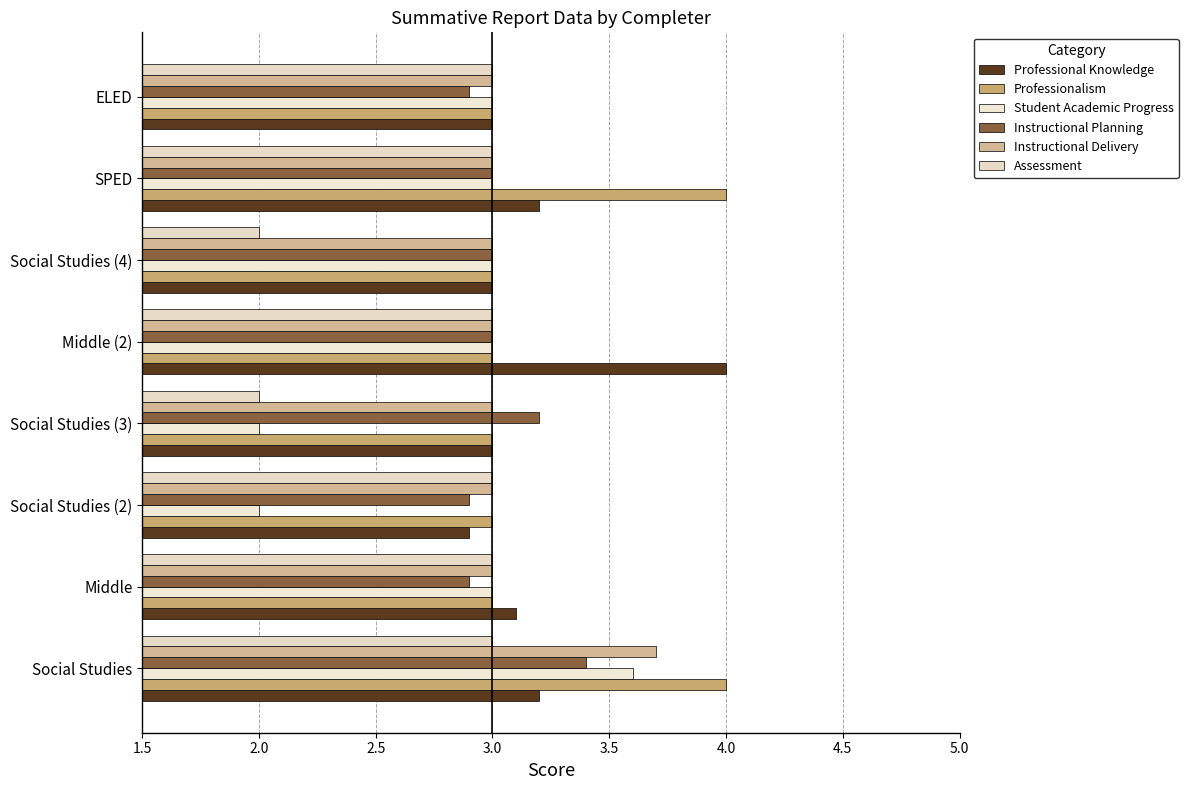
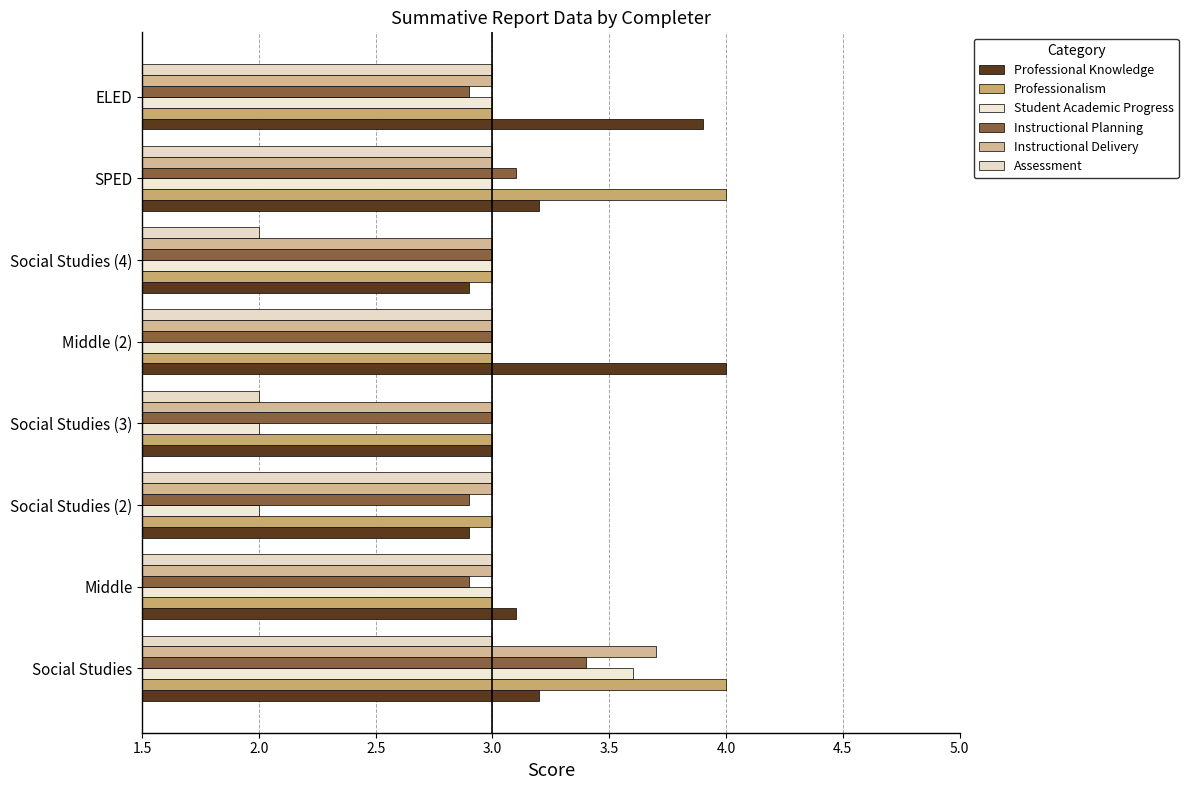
  {
    "Professional Knowledge": {
-     "ELED": 3.0,
+     "ELED": 3.9,
      "SPED": 3.2,
-     "Social Studies (4)": 3.0,
+     "Social Studies (4)": 2.9,
      "Middle (2)": 4.0,
      "Social Studies (3)": 3.0,
      "Social Studies (2)": 2.9,
      "Middle": 3.1,
      "Social Studies": 3.2
    },
    "Instructional Planning": {
      "ELED": 2.9,
-     "SPED": 3.0,
+     "SPED": 3.1,
      "Social Studies (4)": 3.0,
      "Middle (2)": 3.0,
-     "Social Studies (3)": 3.2,
+     "Social Studies (3)": 3.0,
      "Social Studies (2)": 2.9,
      "Middle": 2.9,
      "Social Studies": 3.4
    }
  }
